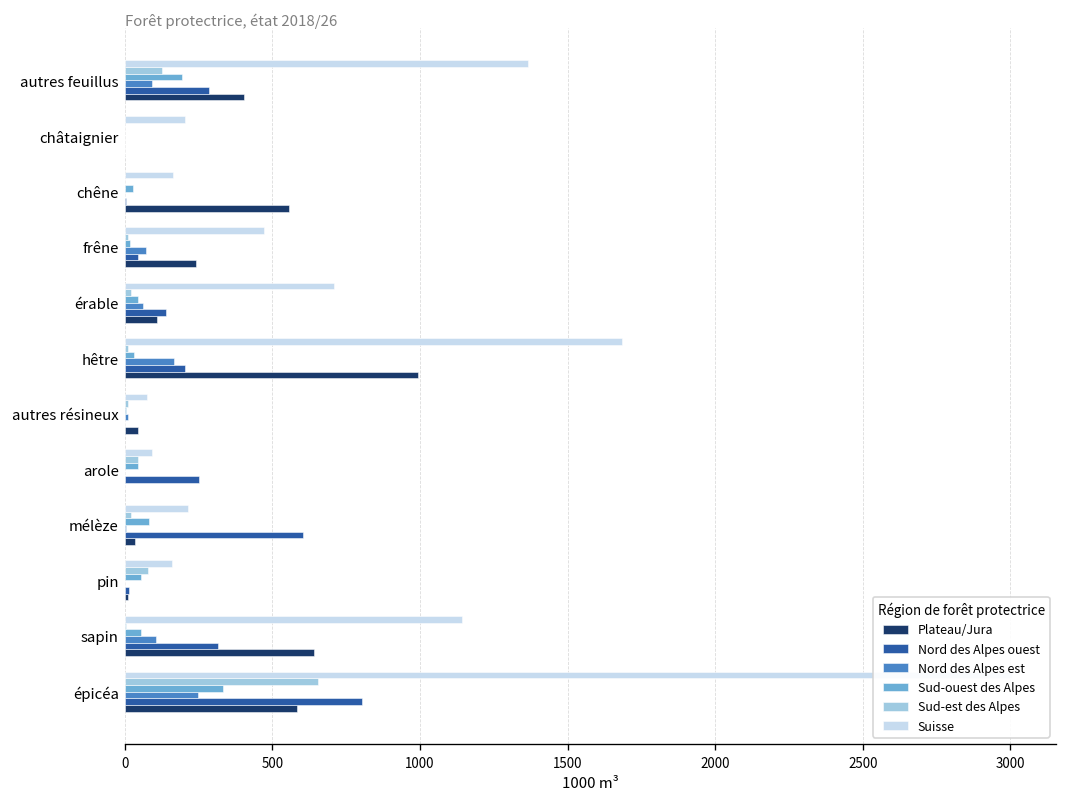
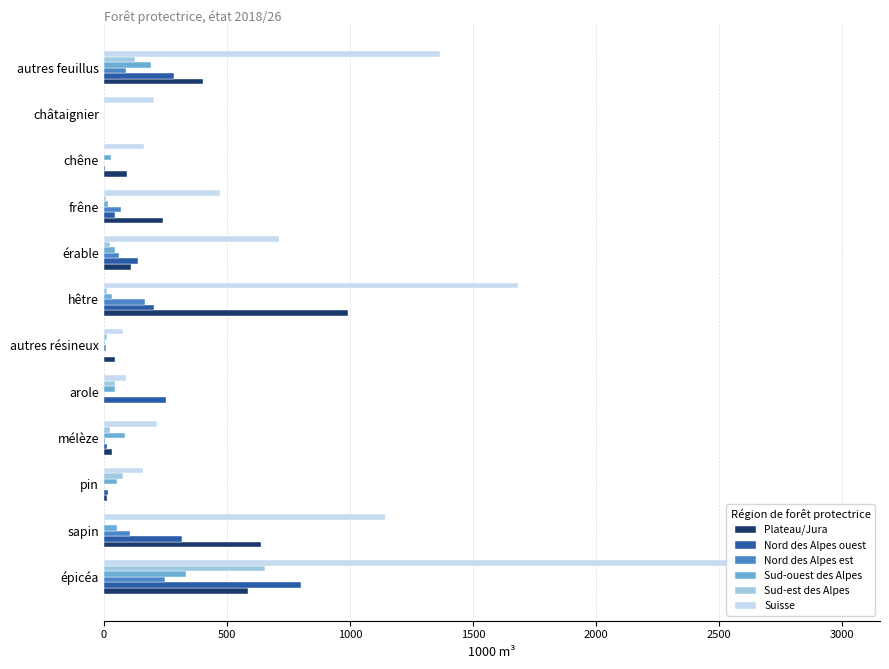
  {
    "Plateau/Jura": {
      "autres feuillus": 400,
      "châtaignier": 0,
-     "chêne": 560,
+     "chêne": 90,
      "frêne": 240,
      "érable": 110,
      "hêtre": 990,
      "autres résineux": 50,
      "arole": 0,
      "mélèze": 40,
      "pin": 10,
      "sapin": 640,
      "épicéa": 580
    },
    "Nord des Alpes ouest": {
      "autres feuillus": 290,
      "châtaignier": 0,
      "frêne": 50,
      "érable": 140,
      "hêtre": 200,
      "arole": 250,
-     "mélèze": 600,
+     "mélèze": 10,
      "pin": 20,
      "sapin": 320,
      "épicéa": 800
    }
  }
